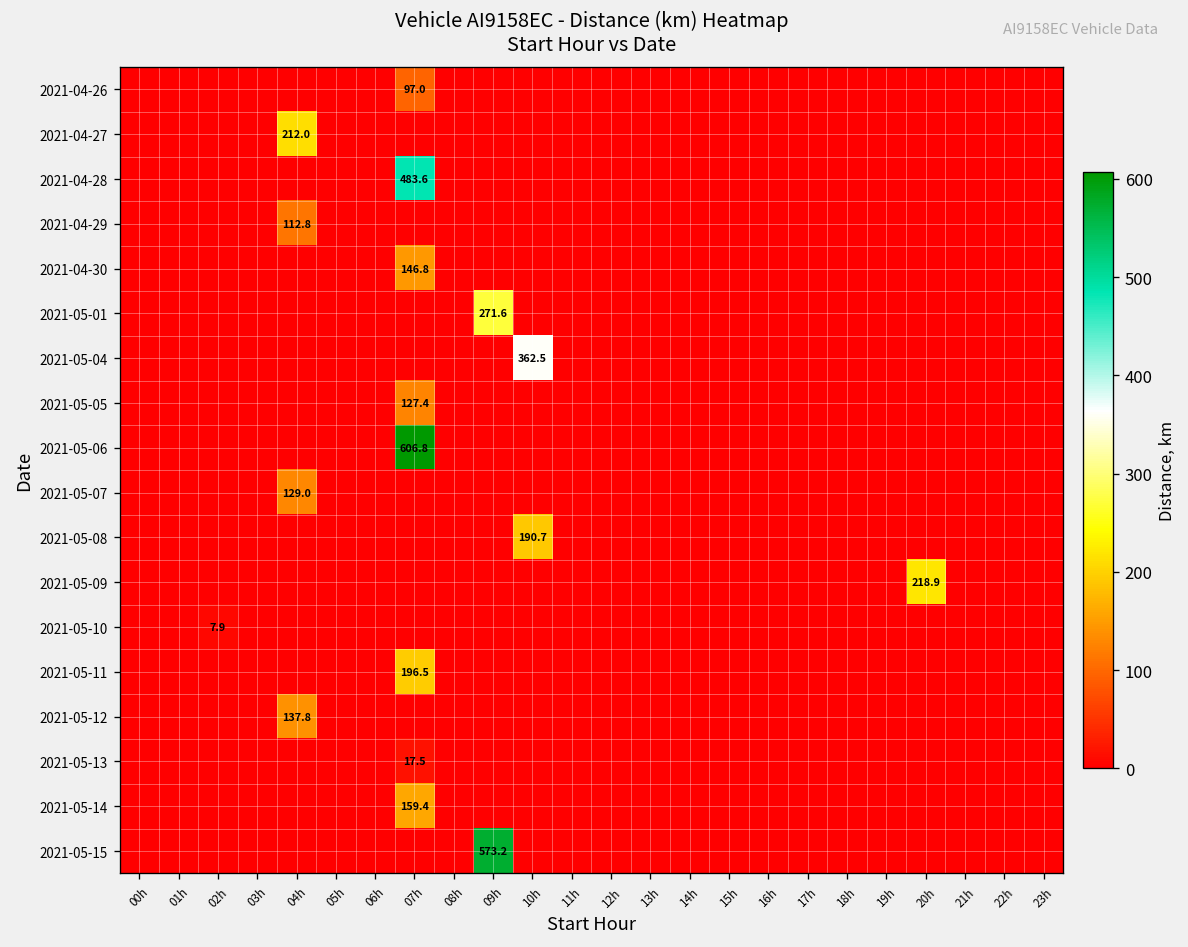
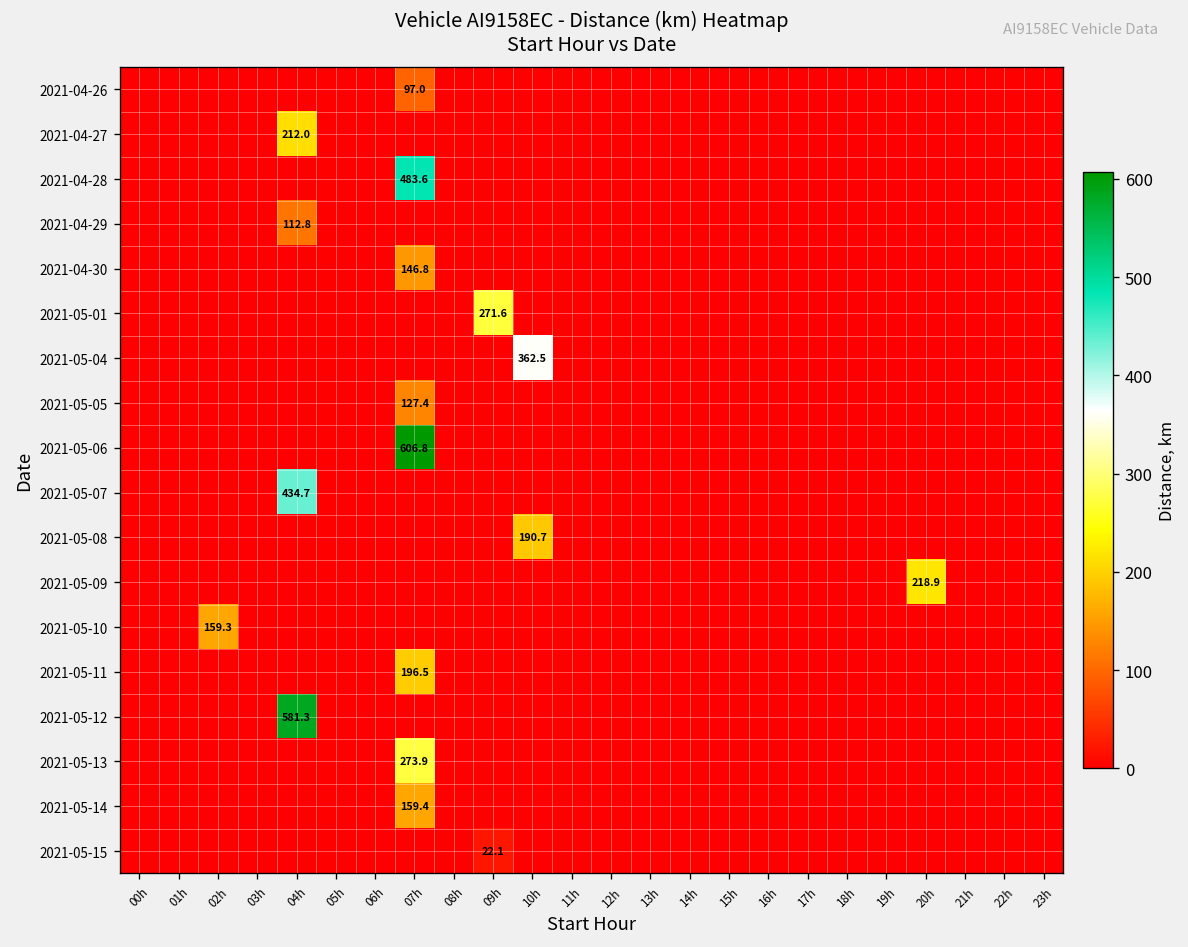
  {
    "2021-04-26": {
      "07h": 97.0
    },
    "2021-04-27": {
      "04h": 212.0
    },
    "2021-04-28": {
      "07h": 483.6
    },
    "2021-04-29": {
      "04h": 112.8
    },
    "2021-04-30": {
      "07h": 146.8
    },
    "2021-05-01": {
      "09h": 271.6
    },
    "2021-05-04": {
      "10h": 362.5
    },
    "2021-05-05": {
      "07h": 127.4
    },
    "2021-05-06": {
      "07h": 606.8
    },
    "2021-05-07": {
-     "04h": 129.0
+     "04h": 434.7
    },
    "2021-05-08": {
      "10h": 190.7
    },
    "2021-05-09": {
      "20h": 218.9
    },
    "2021-05-10": {
-     "02h": 7.9
+     "02h": 159.3
    },
    "2021-05-11": {
      "07h": 196.5
    },
    "2021-05-12": {
-     "04h": 137.8
+     "04h": 581.3
    },
    "2021-05-13": {
-     "07h": 17.5
+     "07h": 273.9
    },
    "2021-05-14": {
      "07h": 159.4
    },
    "2021-05-15": {
-     "09h": 573.2
+     "09h": 22.1
    }
  }
